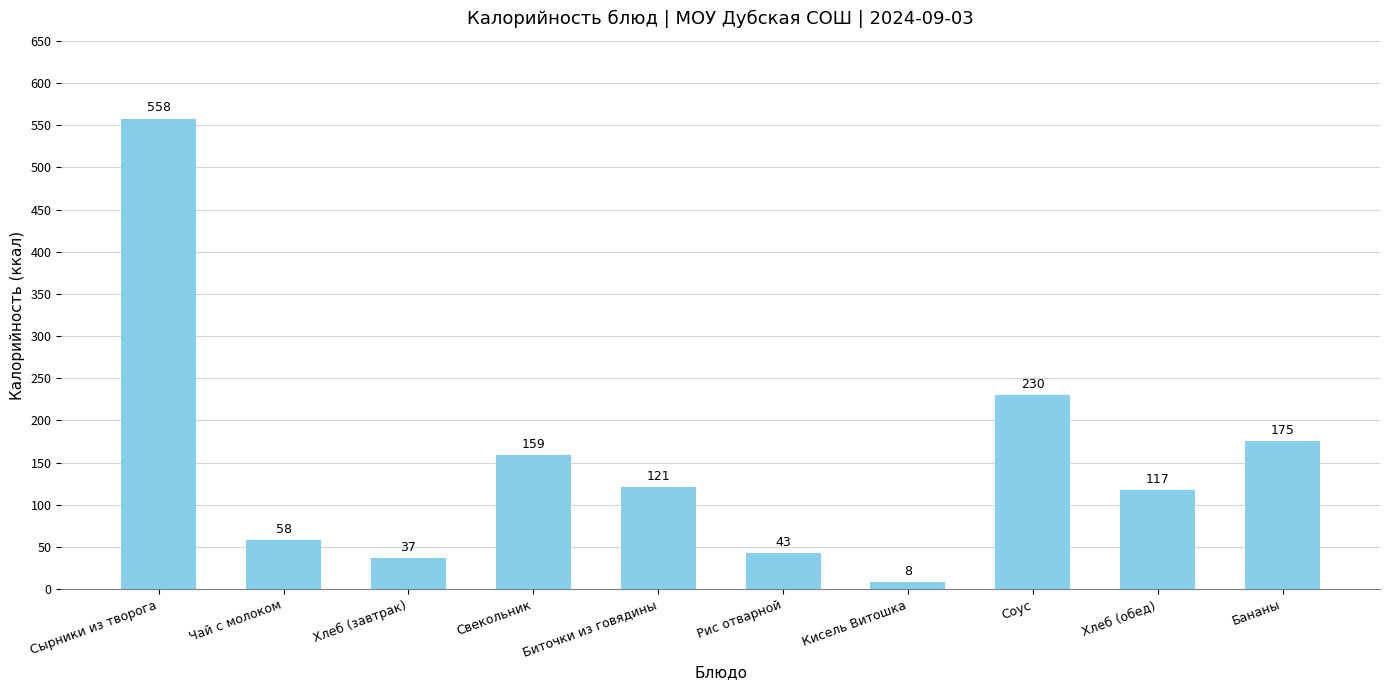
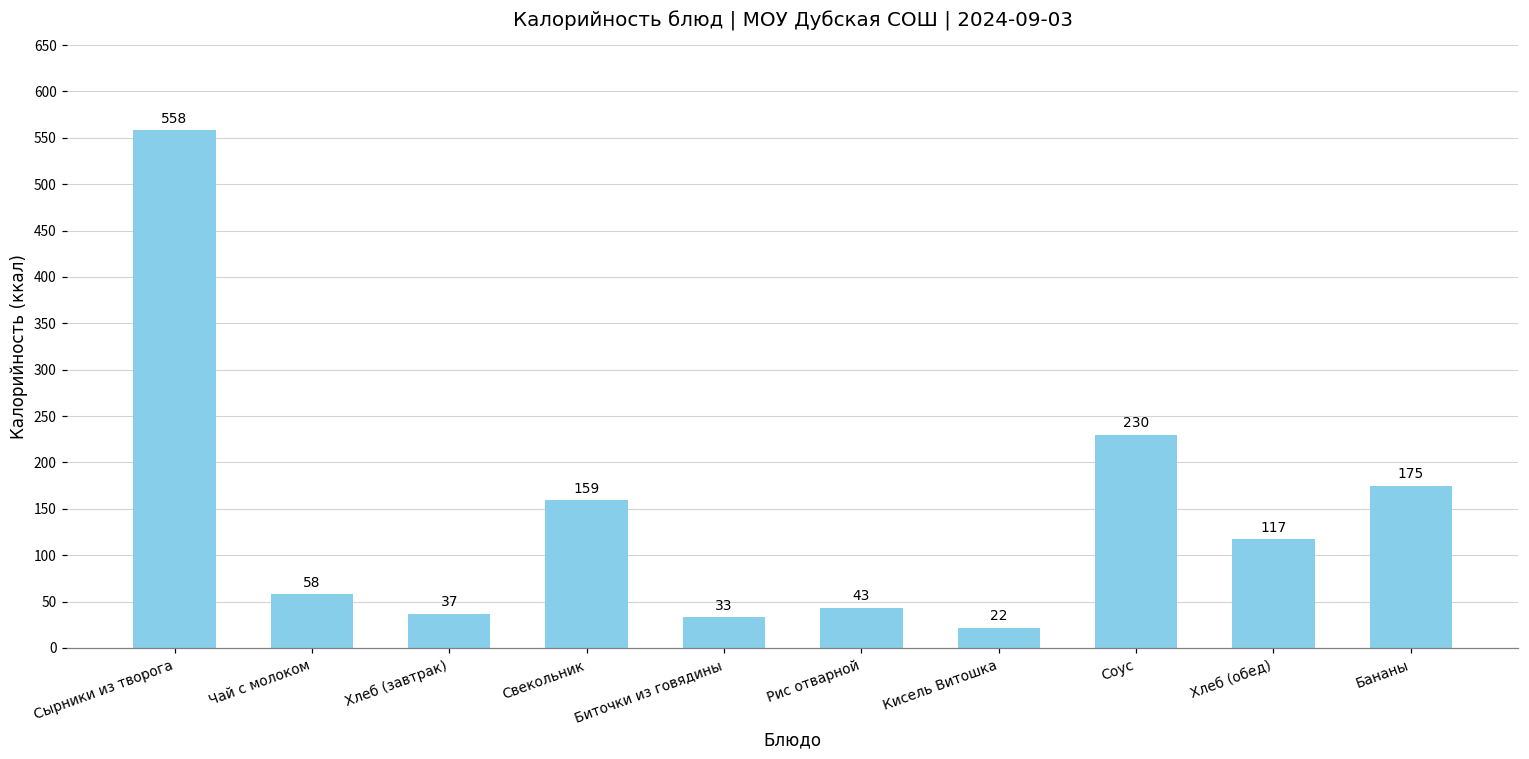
  {
    "Сырники из творога": 558,
    "Чай с молоком": 58,
    "Хлеб (завтрак)": 37,
    "Свекольник": 159,
-   "Биточки из говядины": 121,
+   "Биточки из говядины": 33,
    "Рис отварной": 43,
-   "Кисель Витошка": 8,
+   "Кисель Витошка": 22,
    "Соус": 230,
    "Хлеб (обед)": 117,
    "Бананы": 175
  }
